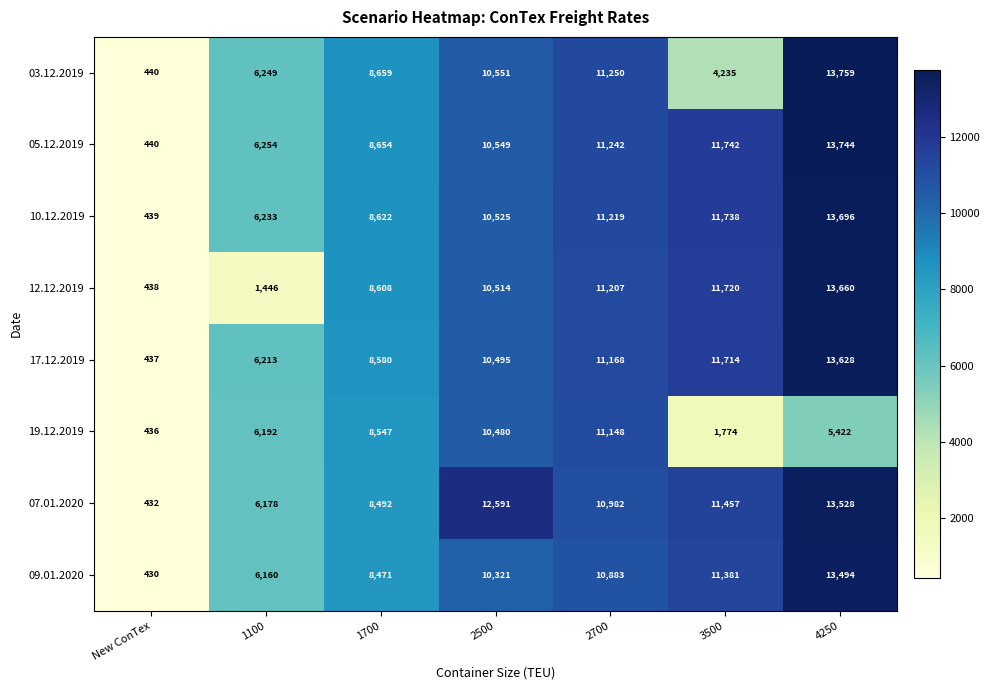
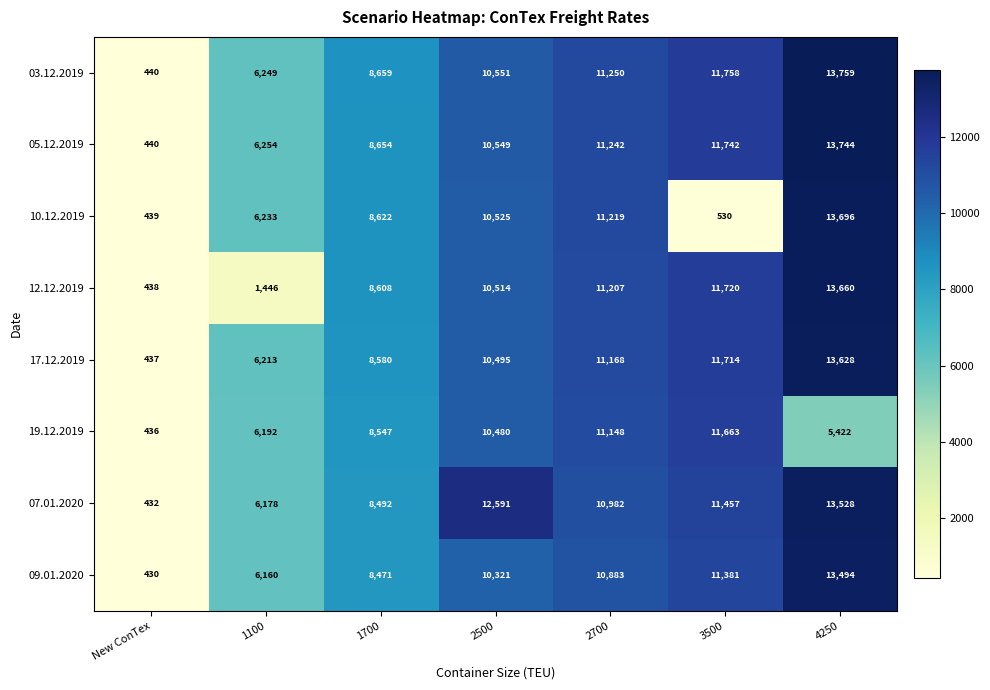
  {
    "03.12.2019": {
      "New ConTex": "440",
      "1100": "6,249",
      "1700": "8,659",
      "2500": "10,551",
      "2700": "11,250",
-     "3500": "4,235",
+     "3500": "11,758",
      "4250": "13,759"
    },
    "05.12.2019": {
      "New ConTex": "440",
      "1100": "6,254",
      "1700": "8,654",
      "2500": "10,549",
      "2700": "11,242",
      "3500": "11,742",
      "4250": "13,744"
    },
    "10.12.2019": {
      "New ConTex": "439",
      "1100": "6,233",
      "1700": "8,622",
      "2500": "10,525",
      "2700": "11,219",
-     "3500": "11,738",
+     "3500": "530",
      "4250": "13,696"
    },
    "12.12.2019": {
      "New ConTex": "438",
      "1100": "1,446",
      "1700": "8,608",
      "2500": "10,514",
      "2700": "11,207",
      "3500": "11,720",
      "4250": "13,660"
    },
    "17.12.2019": {
      "New ConTex": "437",
      "1100": "6,213",
      "1700": "8,580",
      "2500": "10,495",
      "2700": "11,168",
      "3500": "11,714",
      "4250": "13,628"
    },
    "19.12.2019": {
      "New ConTex": "436",
      "1100": "6,192",
      "1700": "8,547",
      "2500": "10,480",
      "2700": "11,148",
-     "3500": "1,774",
+     "3500": "11,663",
      "4250": "5,422"
    },
    "07.01.2020": {
      "New ConTex": "432",
      "1100": "6,178",
      "1700": "8,492",
      "2500": "12,591",
      "2700": "10,982",
      "3500": "11,457",
      "4250": "13,528"
    },
    "09.01.2020": {
      "New ConTex": "430",
      "1100": "6,160",
      "1700": "8,471",
      "2500": "10,321",
      "2700": "10,883",
      "3500": "11,381",
      "4250": "13,494"
    }
  }
